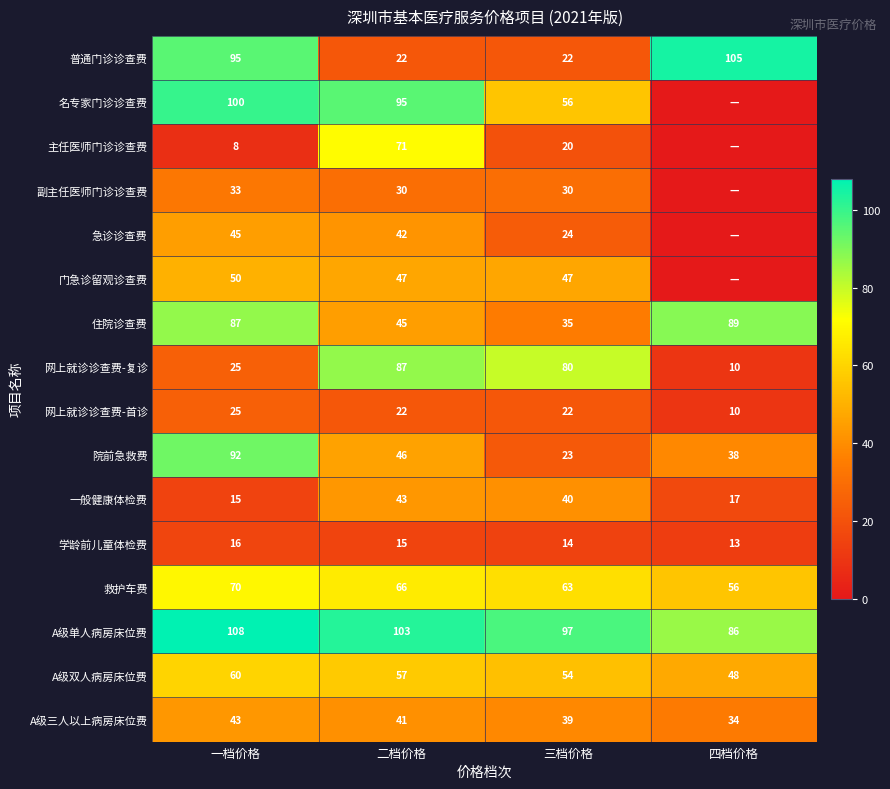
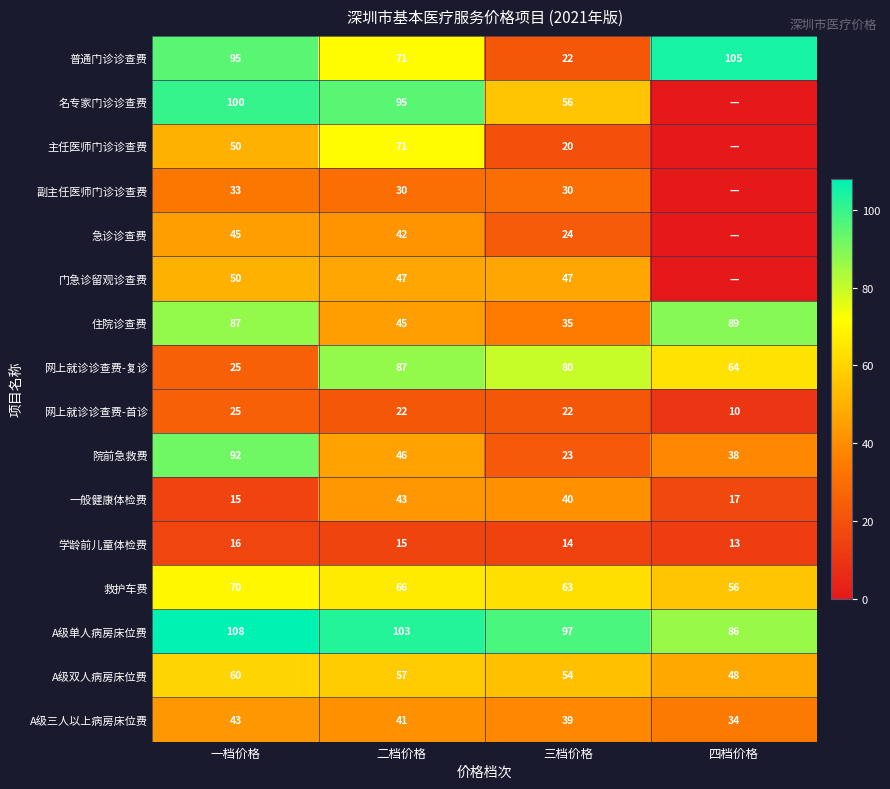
  {
    "普通门诊诊查费": {
      "一档价格": 95,
-     "二档价格": 22,
+     "二档价格": 71,
      "三档价格": 22,
      "四档价格": 105
    },
    "名专家门诊诊查费": {
      "一档价格": 100,
      "二档价格": 95,
      "三档价格": 56
    },
    "主任医师门诊诊查费": {
-     "一档价格": 8,
+     "一档价格": 50,
      "二档价格": 71,
      "三档价格": 20
    },
    "副主任医师门诊诊查费": {
      "一档价格": 33,
      "二档价格": 30,
      "三档价格": 30
    },
    "急诊诊查费": {
      "一档价格": 45,
      "二档价格": 42,
      "三档价格": 24
    },
    "门急诊留观诊查费": {
      "一档价格": 50,
      "二档价格": 47,
      "三档价格": 47
    },
    "住院诊查费": {
      "一档价格": 87,
      "二档价格": 45,
      "三档价格": 35,
      "四档价格": 89
    },
    "网上就诊诊查费-复诊": {
      "一档价格": 25,
      "二档价格": 87,
      "三档价格": 80,
-     "四档价格": 10
+     "四档价格": 64
    },
    "网上就诊诊查费-首诊": {
      "一档价格": 25,
      "二档价格": 22,
      "三档价格": 22,
      "四档价格": 10
    },
    "院前急救费": {
      "一档价格": 92,
      "二档价格": 46,
      "三档价格": 23,
      "四档价格": 38
    },
    "一般健康体检费": {
      "一档价格": 15,
      "二档价格": 43,
      "三档价格": 40,
      "四档价格": 17
    },
    "学龄前儿童体检费": {
      "一档价格": 16,
      "二档价格": 15,
      "三档价格": 14,
      "四档价格": 13
    },
    "救护车费": {
      "一档价格": 70,
      "二档价格": 66,
      "三档价格": 63,
      "四档价格": 56
    },
    "A级单人病房床位费": {
      "一档价格": 108,
      "二档价格": 103,
      "三档价格": 97,
      "四档价格": 86
    },
    "A级双人病房床位费": {
      "一档价格": 60,
      "二档价格": 57,
      "三档价格": 54,
      "四档价格": 48
    },
    "A级三人以上病房床位费": {
      "一档价格": 43,
      "二档价格": 41,
      "三档价格": 39,
      "四档价格": 34
    }
  }
